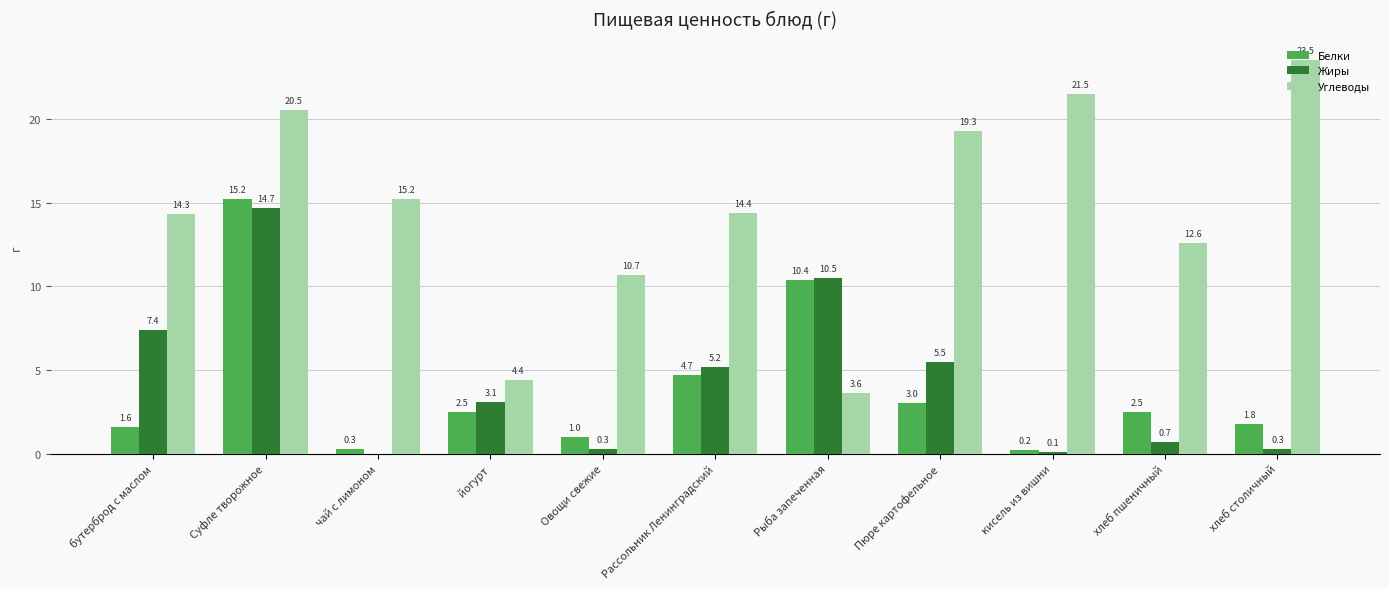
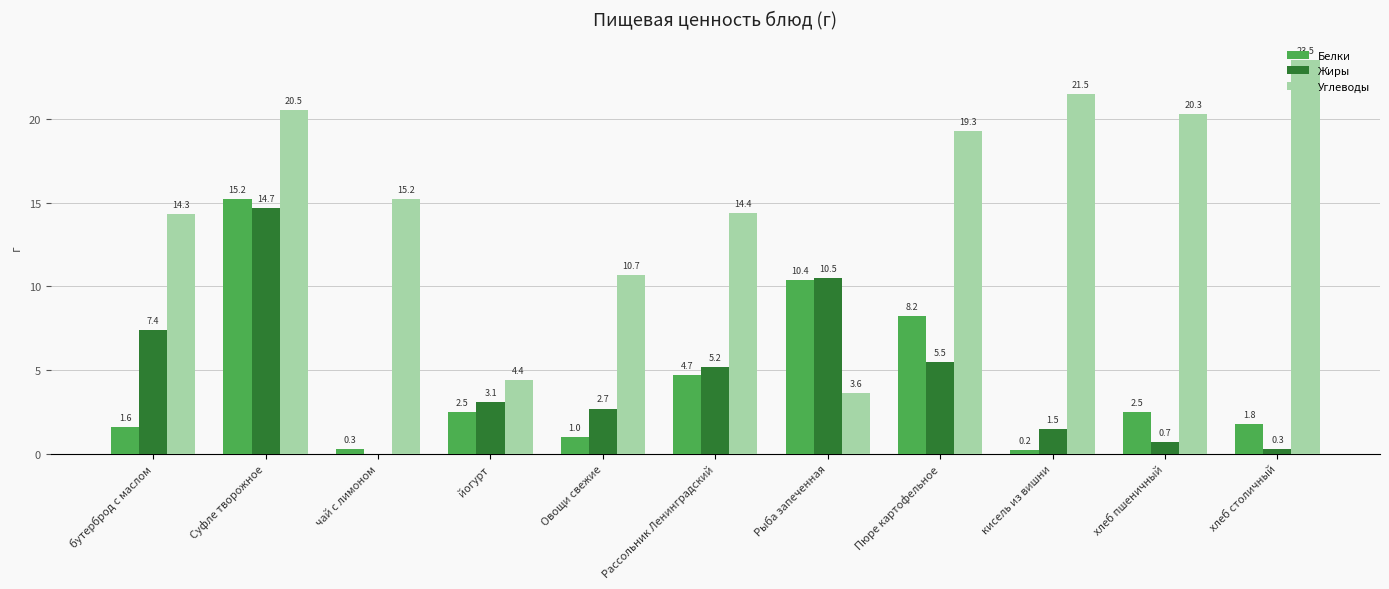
  {
    "Белки": {
      "бутерброд с маслом": 1.6,
      "Суфле творожное": 15.2,
      "чай с лимоном": 0.3,
      "йогурт": 2.5,
      "Овощи свежие": 1.0,
      "Рассольник Ленинградский": 4.7,
      "Рыба запеченная": 10.4,
-     "Пюре картофельное": 3.0,
+     "Пюре картофельное": 8.2,
      "кисель из вишни": 0.2,
      "хлеб пшеничный": 2.5,
      "хлеб столичный": 1.8
    },
    "Жиры": {
      "бутерброд с маслом": 7.4,
      "Суфле творожное": 14.7,
      "йогурт": 3.1,
-     "Овощи свежие": 0.3,
+     "Овощи свежие": 2.7,
      "Рассольник Ленинградский": 5.2,
      "Рыба запеченная": 10.5,
      "Пюре картофельное": 5.5,
-     "кисель из вишни": 0.1,
+     "кисель из вишни": 1.5,
      "хлеб пшеничный": 0.7,
      "хлеб столичный": 0.3
    },
    "Углеводы": {
      "бутерброд с маслом": 14.3,
      "Суфле творожное": 20.5,
      "чай с лимоном": 15.2,
      "йогурт": 4.4,
      "Овощи свежие": 10.7,
      "Рассольник Ленинградский": 14.4,
      "Рыба запеченная": 3.6,
      "Пюре картофельное": 19.3,
      "кисель из вишни": 21.5,
-     "хлеб пшеничный": 12.6,
+     "хлеб пшеничный": 20.3,
      "хлеб столичный": 23.5
    }
  }
